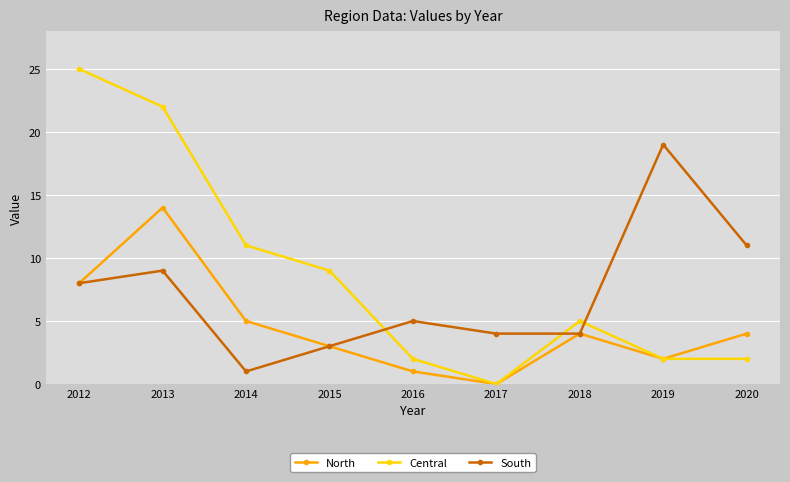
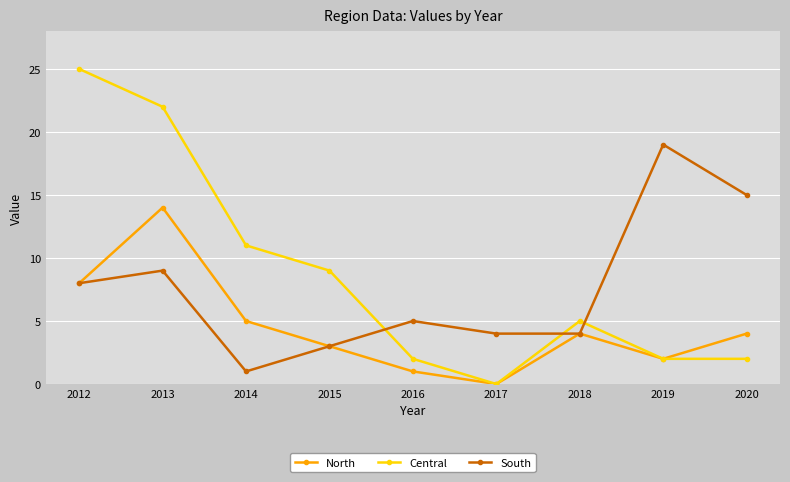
  {
    "South": {
      "2013": 9,
      "2014": 1,
      "2016": 5,
      "2017": 4,
      "2019": 19,
-     "2020": 11
+     "2020": 15
    }
  }
